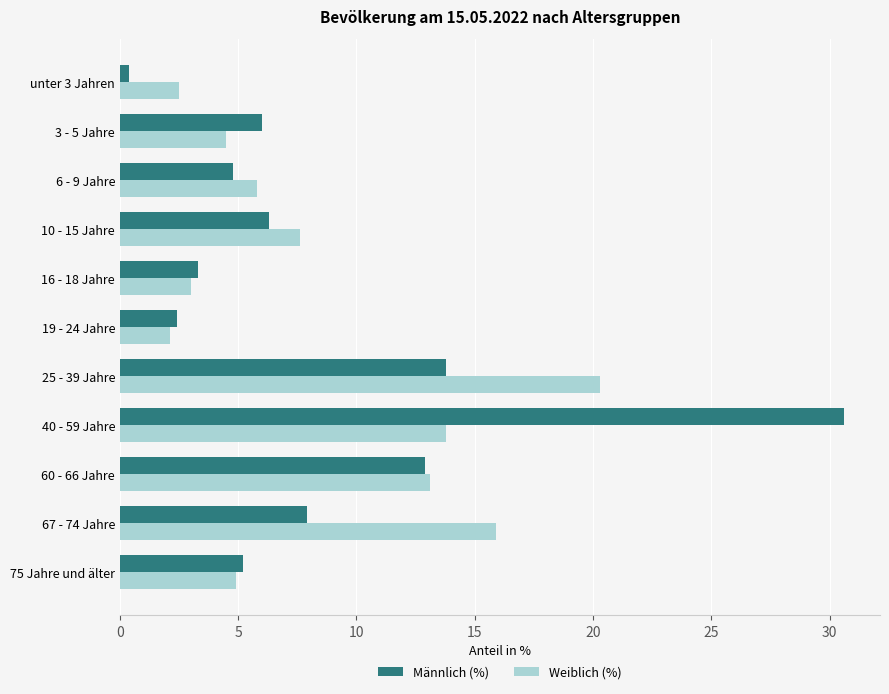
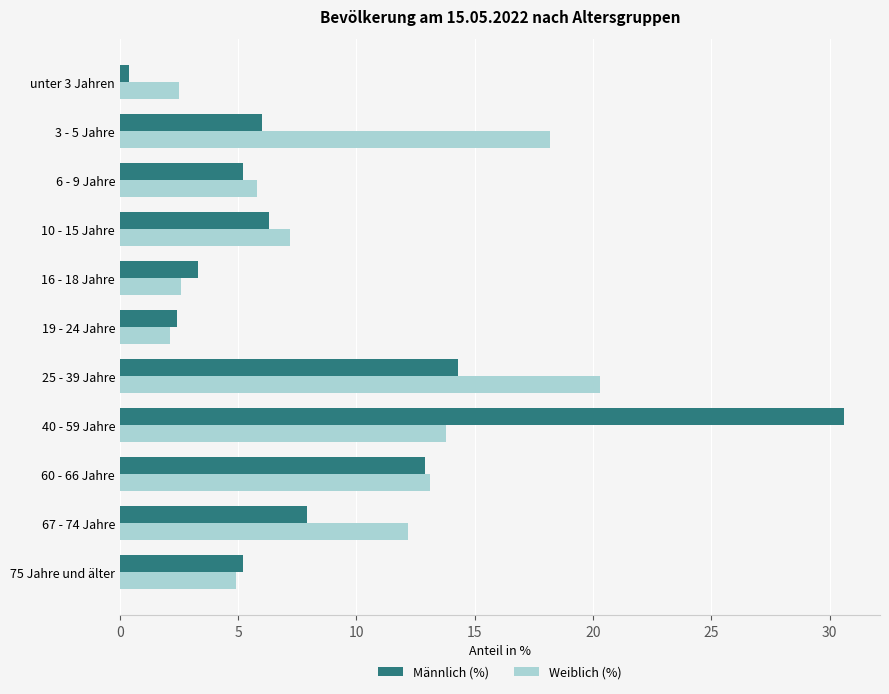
  {
    "Männlich (%)": {
      "unter 3 Jahren": 0.4,
      "3 - 5 Jahre": 6.0,
-     "6 - 9 Jahre": 4.8,
+     "6 - 9 Jahre": 5.2,
      "10 - 15 Jahre": 6.3,
      "16 - 18 Jahre": 3.3,
      "19 - 24 Jahre": 2.4,
-     "25 - 39 Jahre": 13.8,
+     "25 - 39 Jahre": 14.3,
      "40 - 59 Jahre": 30.6,
      "60 - 66 Jahre": 12.9,
      "67 - 74 Jahre": 7.9,
      "75 Jahre und älter": 5.2
    },
    "Weiblich (%)": {
      "unter 3 Jahren": 2.5,
-     "3 - 5 Jahre": 4.5,
+     "3 - 5 Jahre": 18.2,
      "6 - 9 Jahre": 5.8,
-     "10 - 15 Jahre": 7.6,
-     "16 - 18 Jahre": 3.0,
+     "10 - 15 Jahre": 7.2,
+     "16 - 18 Jahre": 2.6,
      "19 - 24 Jahre": 2.1,
      "25 - 39 Jahre": 20.3,
      "40 - 59 Jahre": 13.8,
      "60 - 66 Jahre": 13.1,
-     "67 - 74 Jahre": 15.9,
+     "67 - 74 Jahre": 12.2,
      "75 Jahre und älter": 4.9
    }
  }
